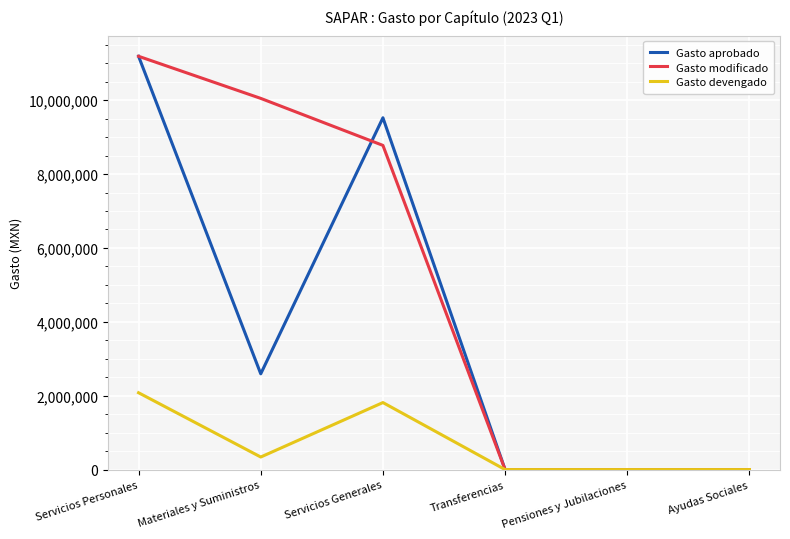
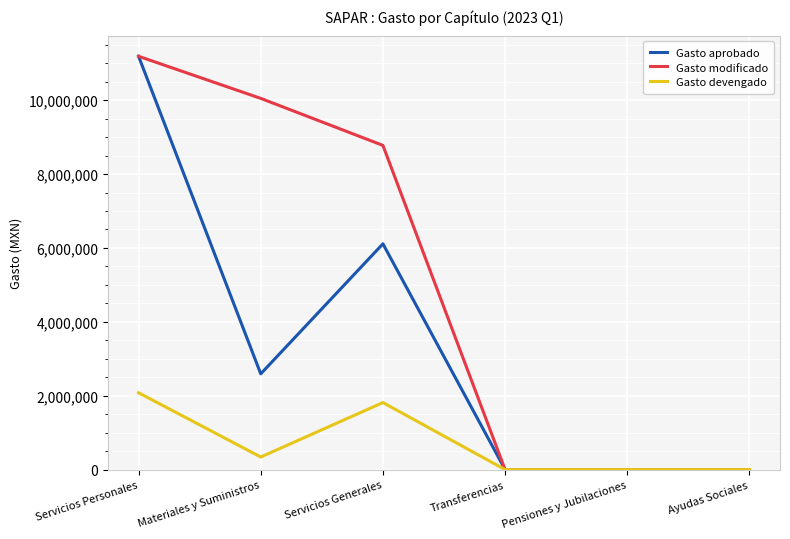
  {
    "Gasto aprobado": {
      "Materiales y Suministros": "2,600,000",
-     "Servicios Generales": "9,500,000"
+     "Servicios Generales": "6,100,000"
    },
    "Gasto modificado": {
      "Materiales y Suministros": "10,000,000",
      "Servicios Generales": "8,800,000"
    },
    "Gasto devengado": {
      "Servicios Personales": "2,100,000",
      "Materiales y Suministros": "300,000",
      "Servicios Generales": "1,800,000"
    }
  }
